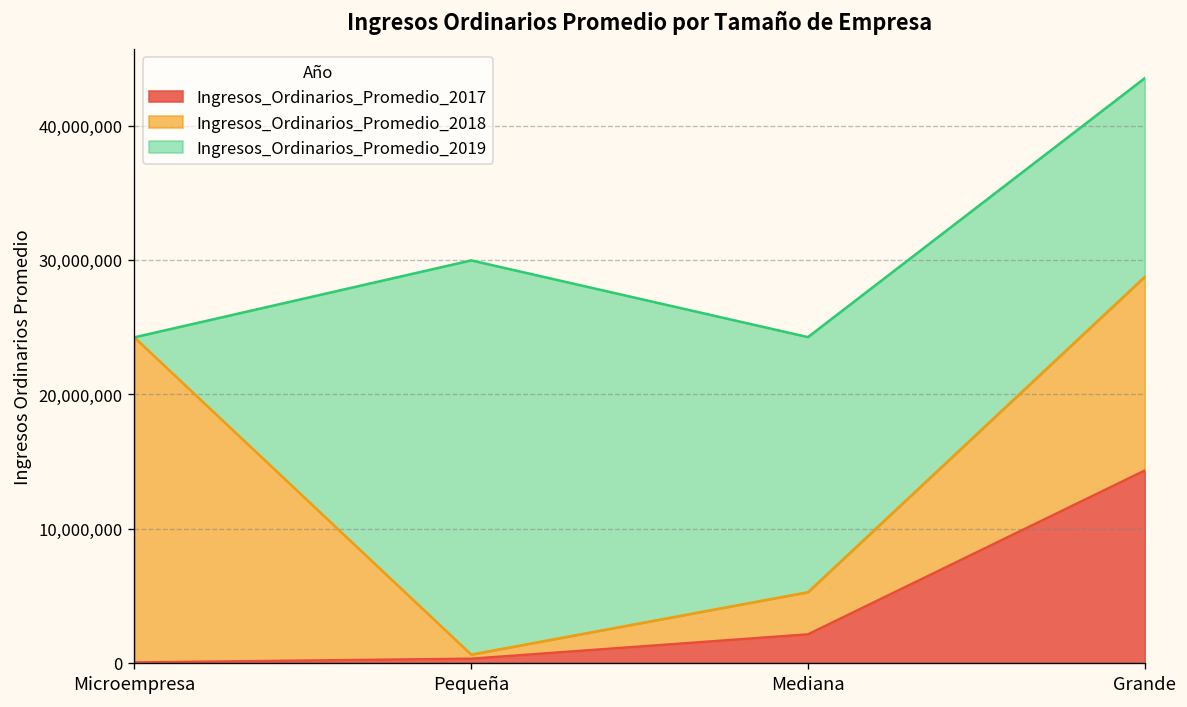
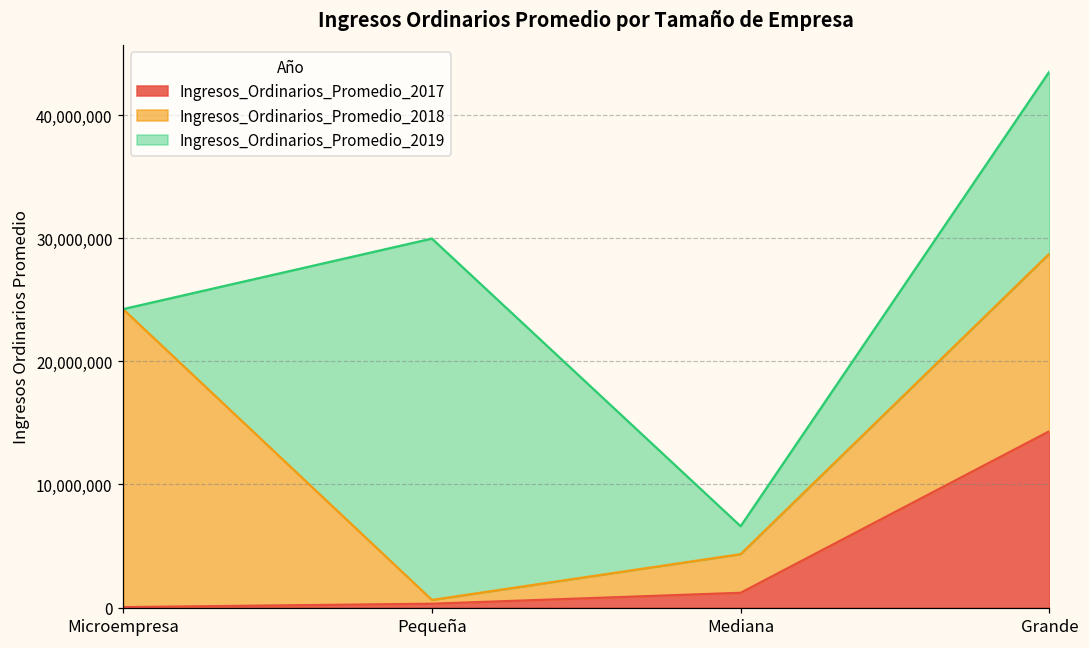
  {
    "Ingresos_Ordinarios_Promedio_2017": {
      "Microempresa": "0",
      "Pequeña": "300,000",
-     "Mediana": "2,100,000",
+     "Mediana": "1,200,000",
      "Grande": "14,300,000"
    },
    "Ingresos_Ordinarios_Promedio_2018": {
      "Pequeña": "300,000",
      "Mediana": "3,100,000",
      "Grande": "14,400,000"
    },
    "Ingresos_Ordinarios_Promedio_2019": {
      "Pequeña": "29,300,000",
-     "Mediana": "19,000,000",
+     "Mediana": "2,300,000",
      "Grande": "14,800,000"
    }
  }
